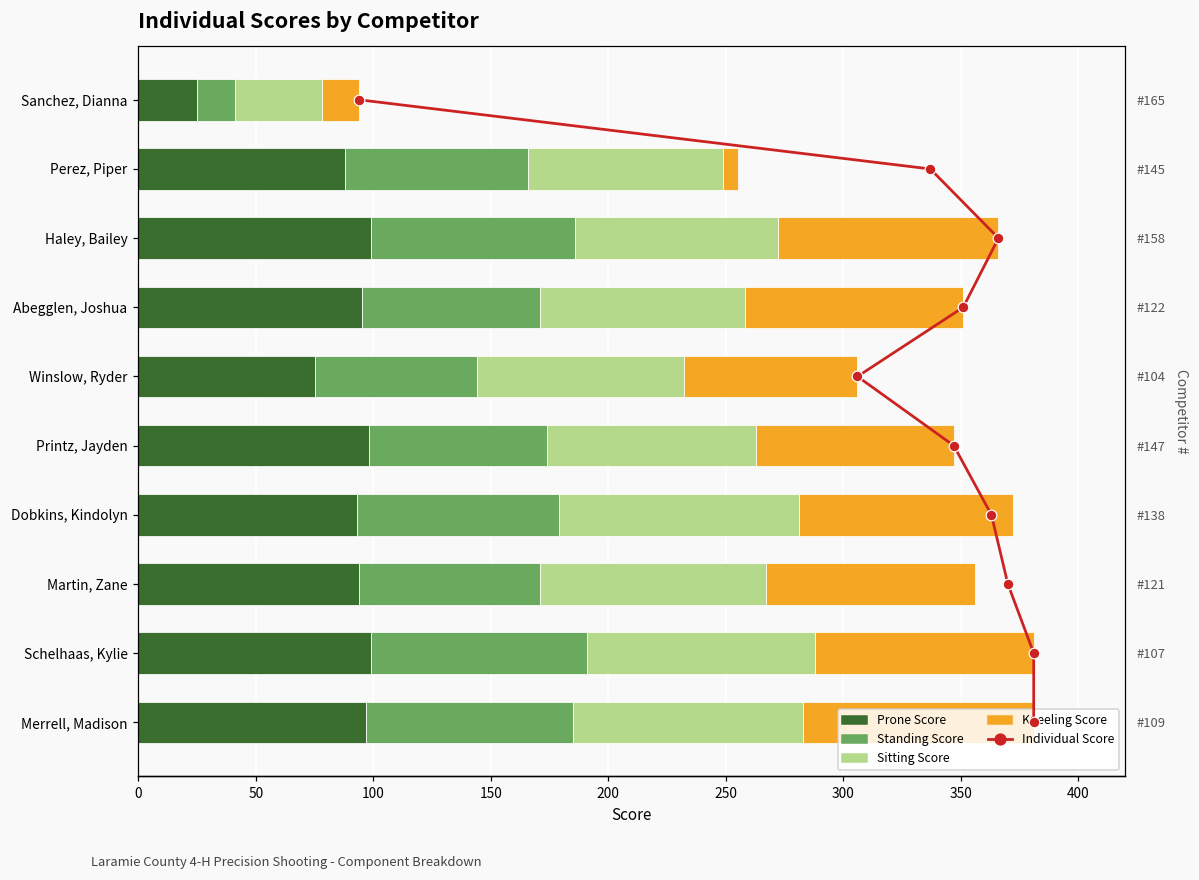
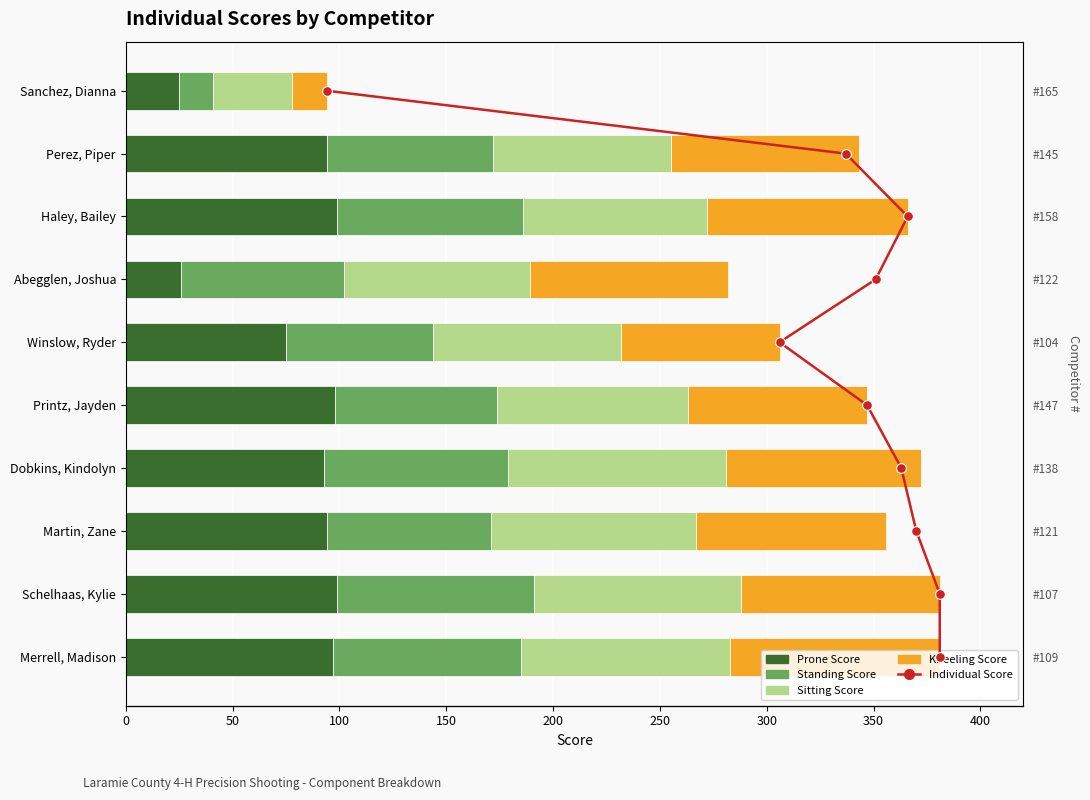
  {
    "Prone Score": {
      "Sanchez, Dianna": 25,
-     "Perez, Piper": 88,
+     "Perez, Piper": 94,
      "Haley, Bailey": 99,
-     "Abegglen, Joshua": 95,
+     "Abegglen, Joshua": 26,
      "Winslow, Ryder": 75,
      "Printz, Jayden": 98,
      "Dobkins, Kindolyn": 93,
      "Martin, Zane": 94,
      "Schelhaas, Kylie": 99,
      "Merrell, Madison": 97
    },
    "Standing Score": {
      "Sanchez, Dianna": 16,
      "Perez, Piper": 78,
      "Haley, Bailey": 87,
      "Abegglen, Joshua": 76,
      "Winslow, Ryder": 69,
      "Printz, Jayden": 76,
      "Dobkins, Kindolyn": 86,
      "Martin, Zane": 77,
      "Schelhaas, Kylie": 92,
      "Merrell, Madison": 88
    },
    "Sitting Score": {
      "Sanchez, Dianna": 37,
      "Perez, Piper": 83,
      "Haley, Bailey": 86,
      "Abegglen, Joshua": 87,
      "Winslow, Ryder": 88,
      "Printz, Jayden": 89,
      "Dobkins, Kindolyn": 102,
      "Martin, Zane": 96,
      "Schelhaas, Kylie": 97,
      "Merrell, Madison": 98
    },
    "Kneeling Score": {
      "Sanchez, Dianna": 16,
-     "Perez, Piper": 6,
+     "Perez, Piper": 88,
      "Haley, Bailey": 94,
      "Abegglen, Joshua": 93,
      "Winslow, Ryder": 74,
      "Printz, Jayden": 84,
      "Dobkins, Kindolyn": 91,
      "Martin, Zane": 89,
      "Schelhaas, Kylie": 93
    }
  }
